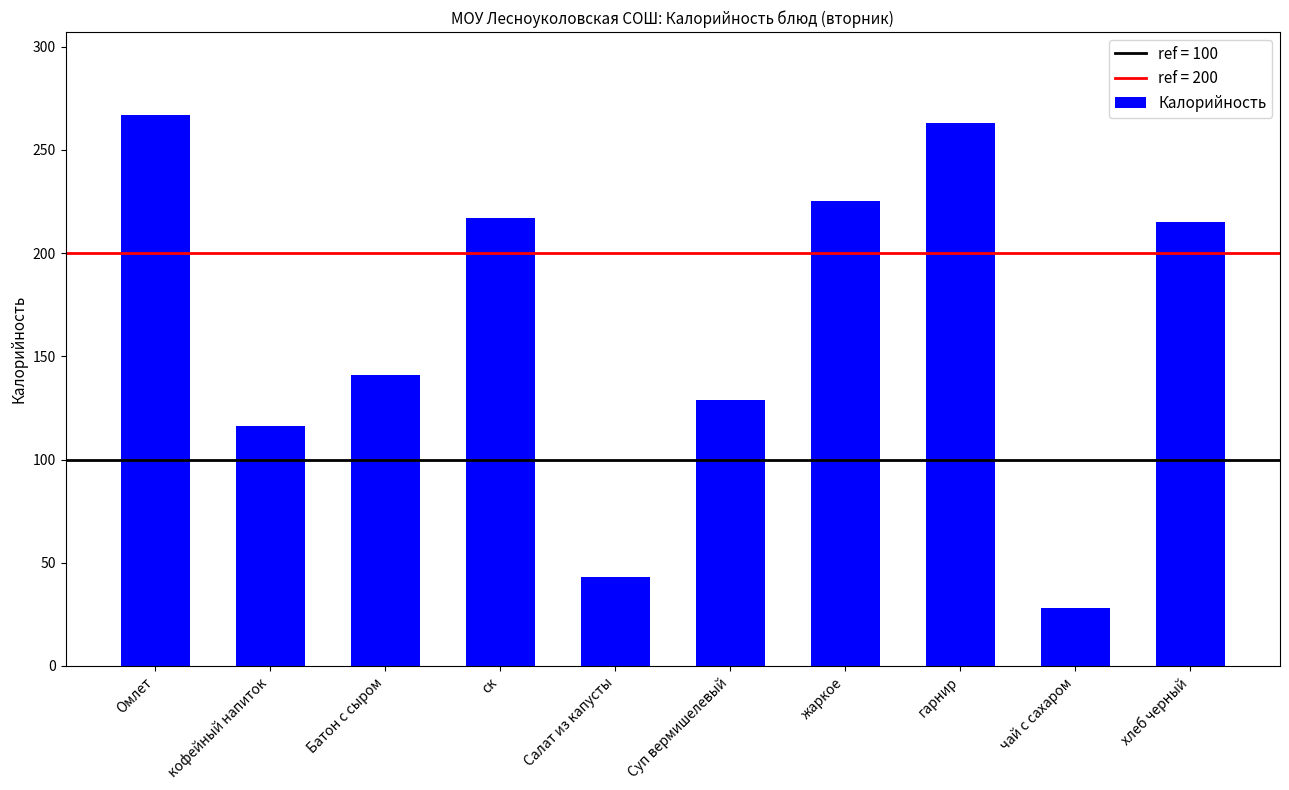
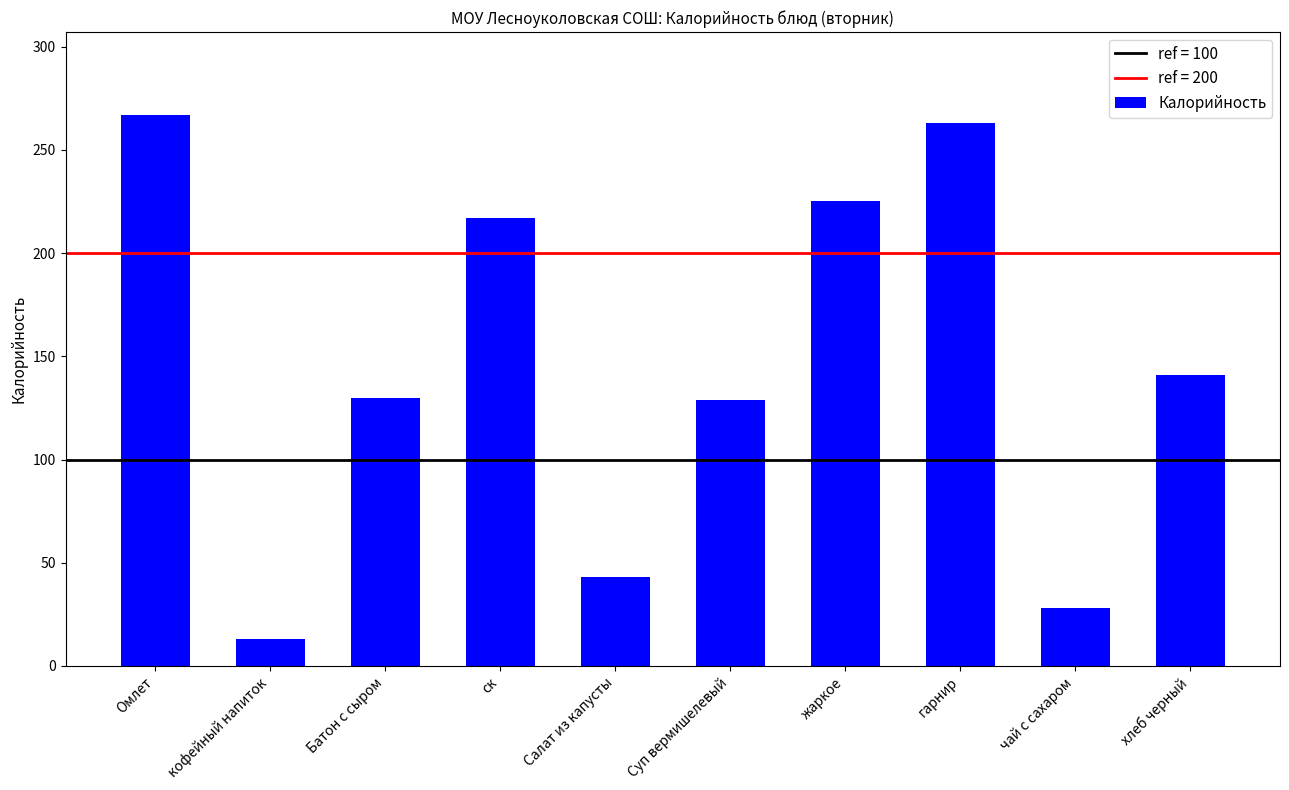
  {
    "Омлет": 267,
-   "кофейный напиток": 116,
-   "Батон с сыром": 141,
+   "кофейный напиток": 13,
+   "Батон с сыром": 130,
    "ск": 217,
    "Салат из капусты": 43,
    "Суп вермишелевый": 129,
    "жаркое": 225,
    "гарнир": 263,
    "чай с сахаром": 28,
-   "хлеб черный": 215
+   "хлеб черный": 141
  }
